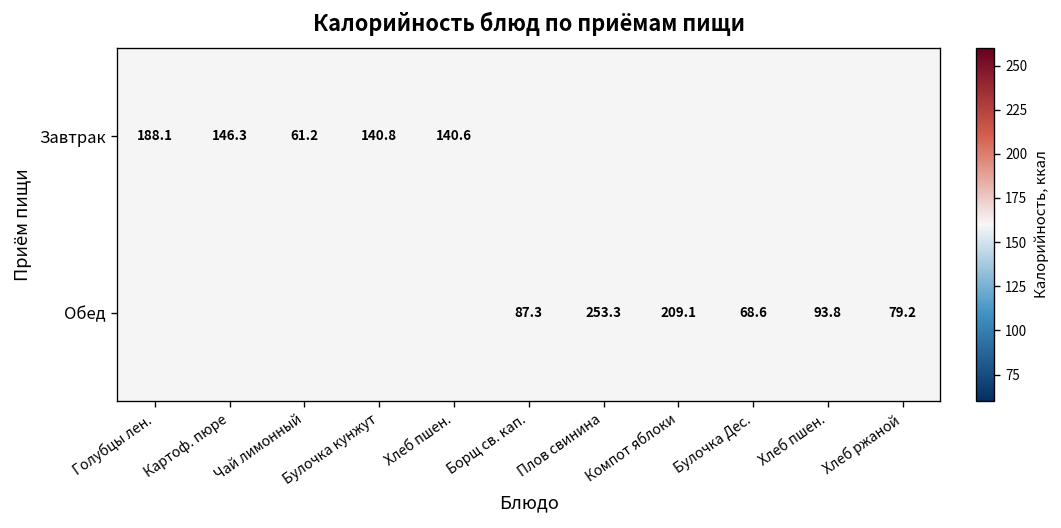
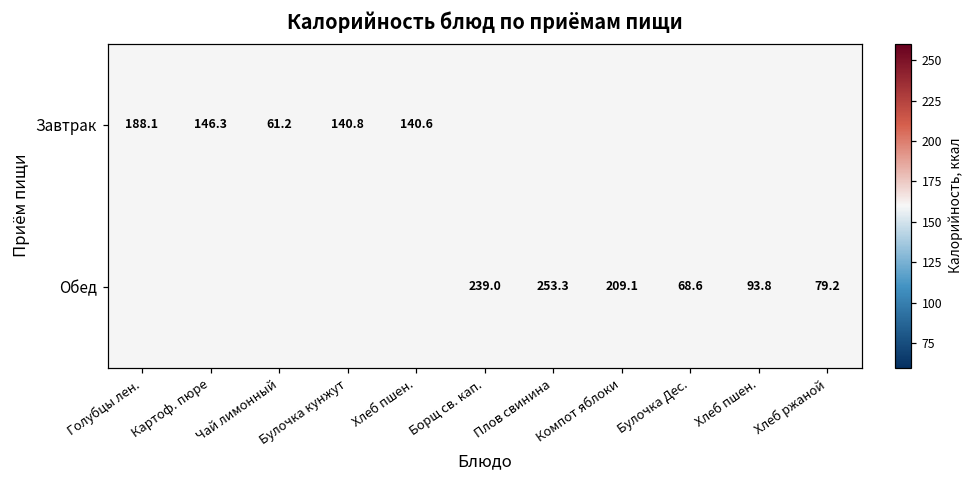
  {
    "Завтрак": {
      "Голубцы лен.": 188.1,
      "Картоф. пюре": 146.3,
      "Чай лимонный": 61.2,
      "Булочка кунжут": 140.8,
      "Хлеб пшен.": 140.6
    },
    "Обед": {
-     "Борщ св. кап.": 87.3,
+     "Борщ св. кап.": 239.0,
      "Плов свинина": 253.3,
      "Компот яблоки": 209.1,
      "Булочка Дес.": 68.6,
      "Хлеб пшен.": 93.8,
      "Хлеб ржаной": 79.2
    }
  }
